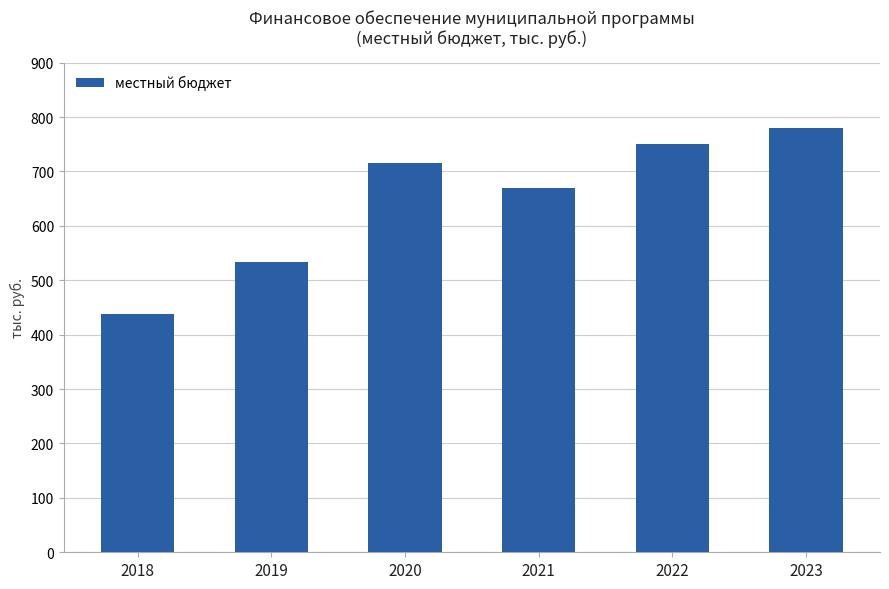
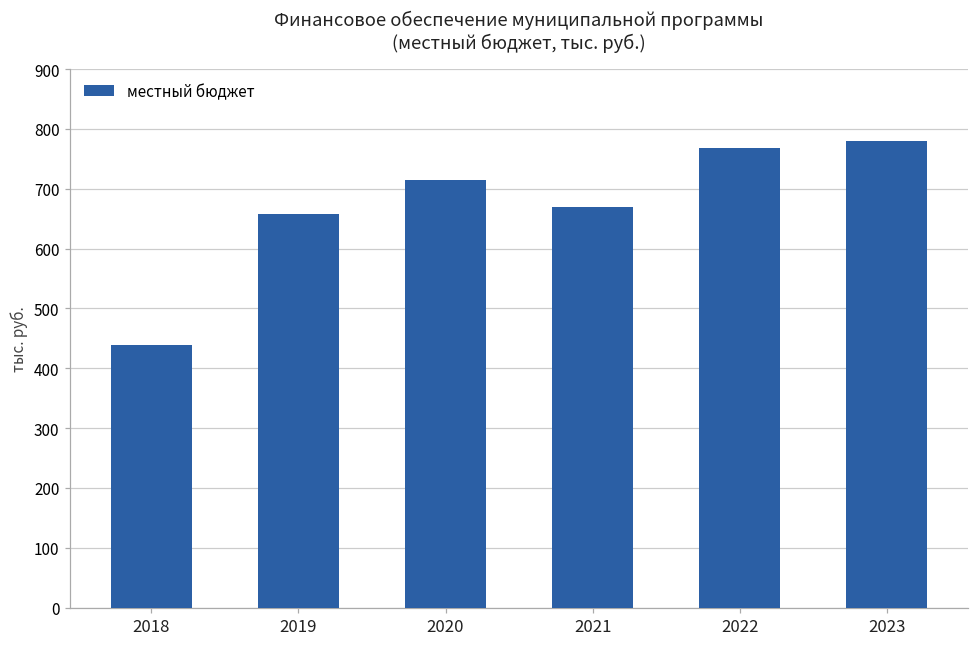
  {
    "2018": 440,
-   "2019": 530,
+   "2019": 660,
    "2020": 720,
    "2021": 670,
-   "2022": 750,
+   "2022": 770,
    "2023": 780
  }
